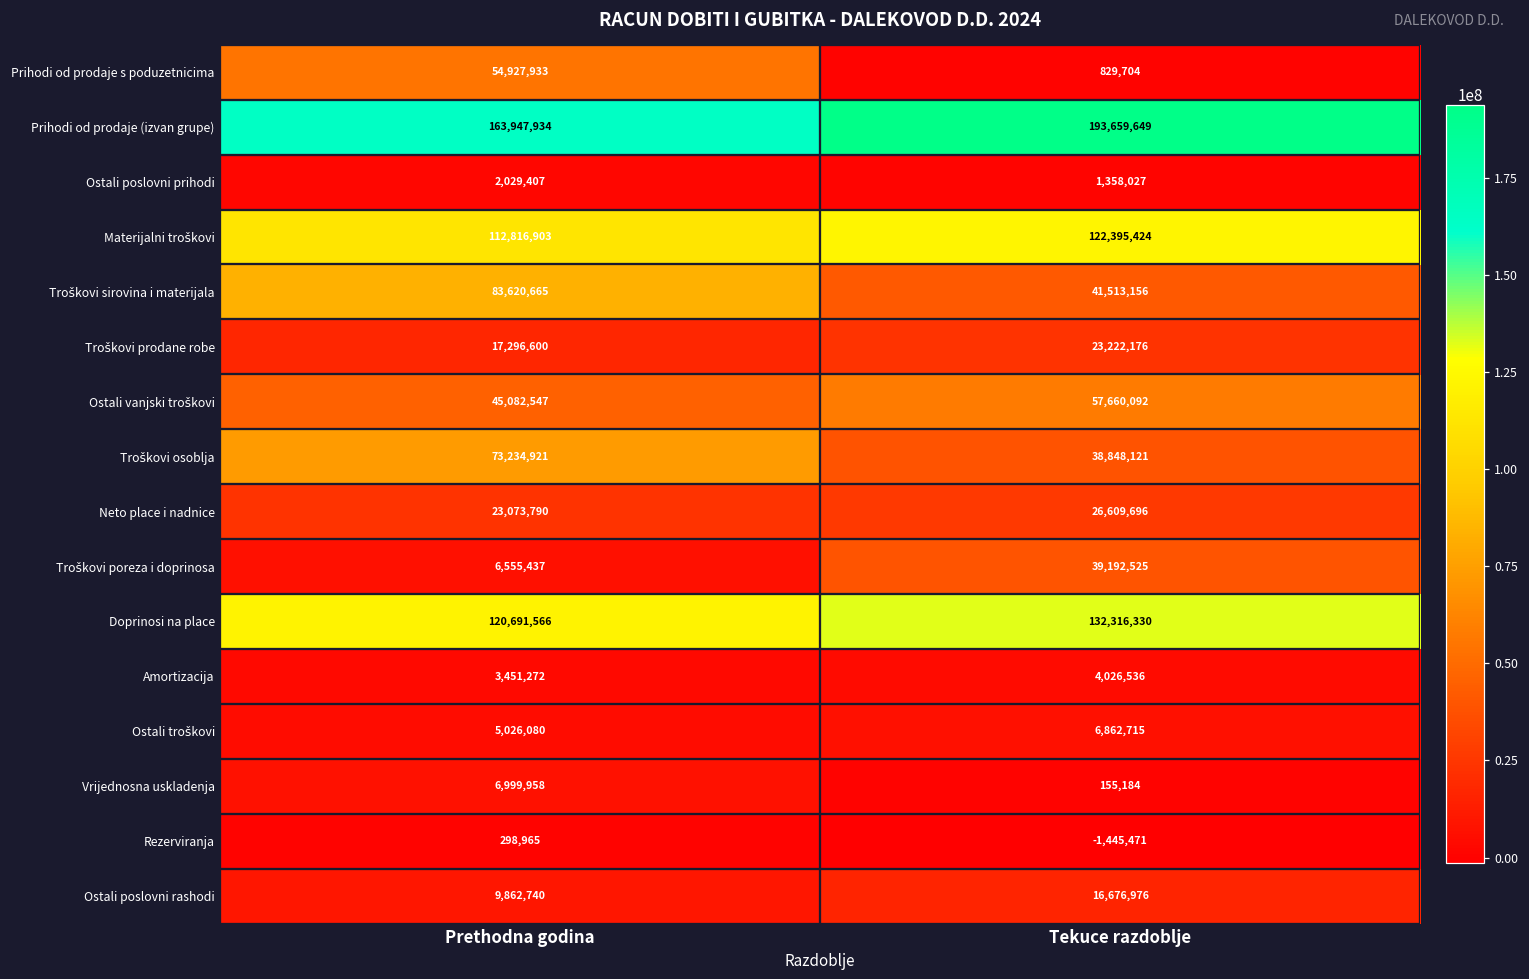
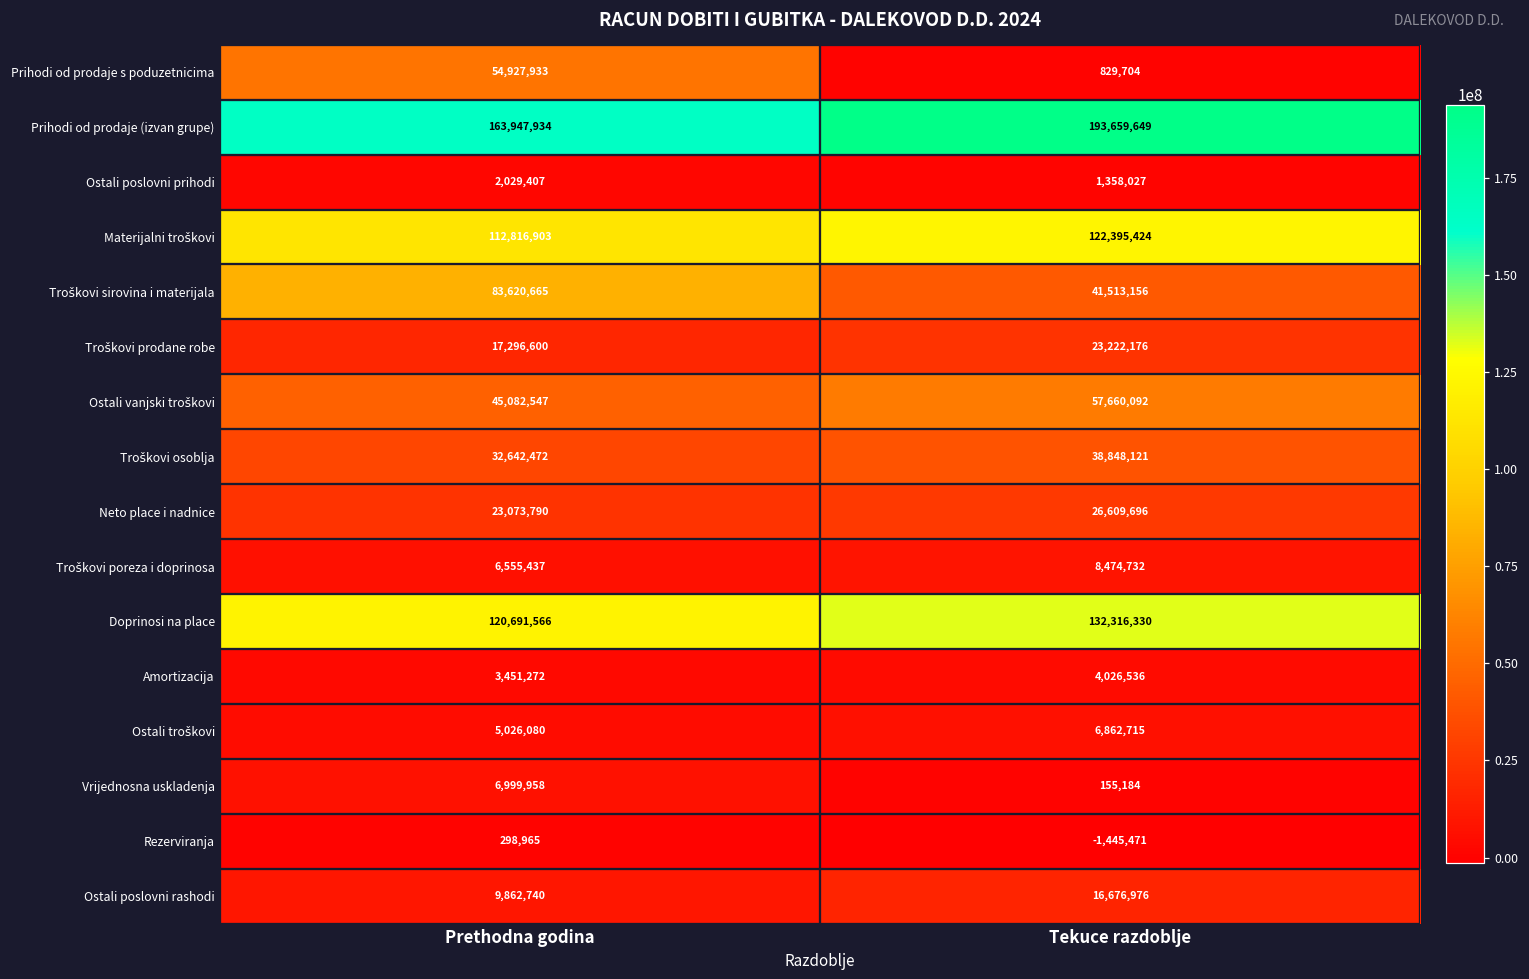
  {
    "Prihodi od prodaje s poduzetnicima": {
      "Prethodna godina": "54,927,933",
      "Tekuce razdoblje": "829,704"
    },
    "Prihodi od prodaje (izvan grupe)": {
      "Prethodna godina": "163,947,934",
      "Tekuce razdoblje": "193,659,649"
    },
    "Ostali poslovni prihodi": {
      "Prethodna godina": "2,029,407",
      "Tekuce razdoblje": "1,358,027"
    },
    "Materijalni troškovi": {
      "Prethodna godina": "112,816,903",
      "Tekuce razdoblje": "122,395,424"
    },
    "Troškovi sirovina i materijala": {
      "Prethodna godina": "83,620,665",
      "Tekuce razdoblje": "41,513,156"
    },
    "Troškovi prodane robe": {
      "Prethodna godina": "17,296,600",
      "Tekuce razdoblje": "23,222,176"
    },
    "Ostali vanjski troškovi": {
      "Prethodna godina": "45,082,547",
      "Tekuce razdoblje": "57,660,092"
    },
    "Troškovi osoblja": {
-     "Prethodna godina": "73,234,921",
+     "Prethodna godina": "32,642,472",
      "Tekuce razdoblje": "38,848,121"
    },
    "Neto place i nadnice": {
      "Prethodna godina": "23,073,790",
      "Tekuce razdoblje": "26,609,696"
    },
    "Troškovi poreza i doprinosa": {
      "Prethodna godina": "6,555,437",
-     "Tekuce razdoblje": "39,192,525"
+     "Tekuce razdoblje": "8,474,732"
    },
    "Doprinosi na place": {
      "Prethodna godina": "120,691,566",
      "Tekuce razdoblje": "132,316,330"
    },
    "Amortizacija": {
      "Prethodna godina": "3,451,272",
      "Tekuce razdoblje": "4,026,536"
    },
    "Ostali troškovi": {
      "Prethodna godina": "5,026,080",
      "Tekuce razdoblje": "6,862,715"
    },
    "Vrijednosna uskladenja": {
      "Prethodna godina": "6,999,958",
      "Tekuce razdoblje": "155,184"
    },
    "Rezerviranja": {
      "Prethodna godina": "298,965",
      "Tekuce razdoblje": "-1,445,471"
    },
    "Ostali poslovni rashodi": {
      "Prethodna godina": "9,862,740",
      "Tekuce razdoblje": "16,676,976"
    }
  }
